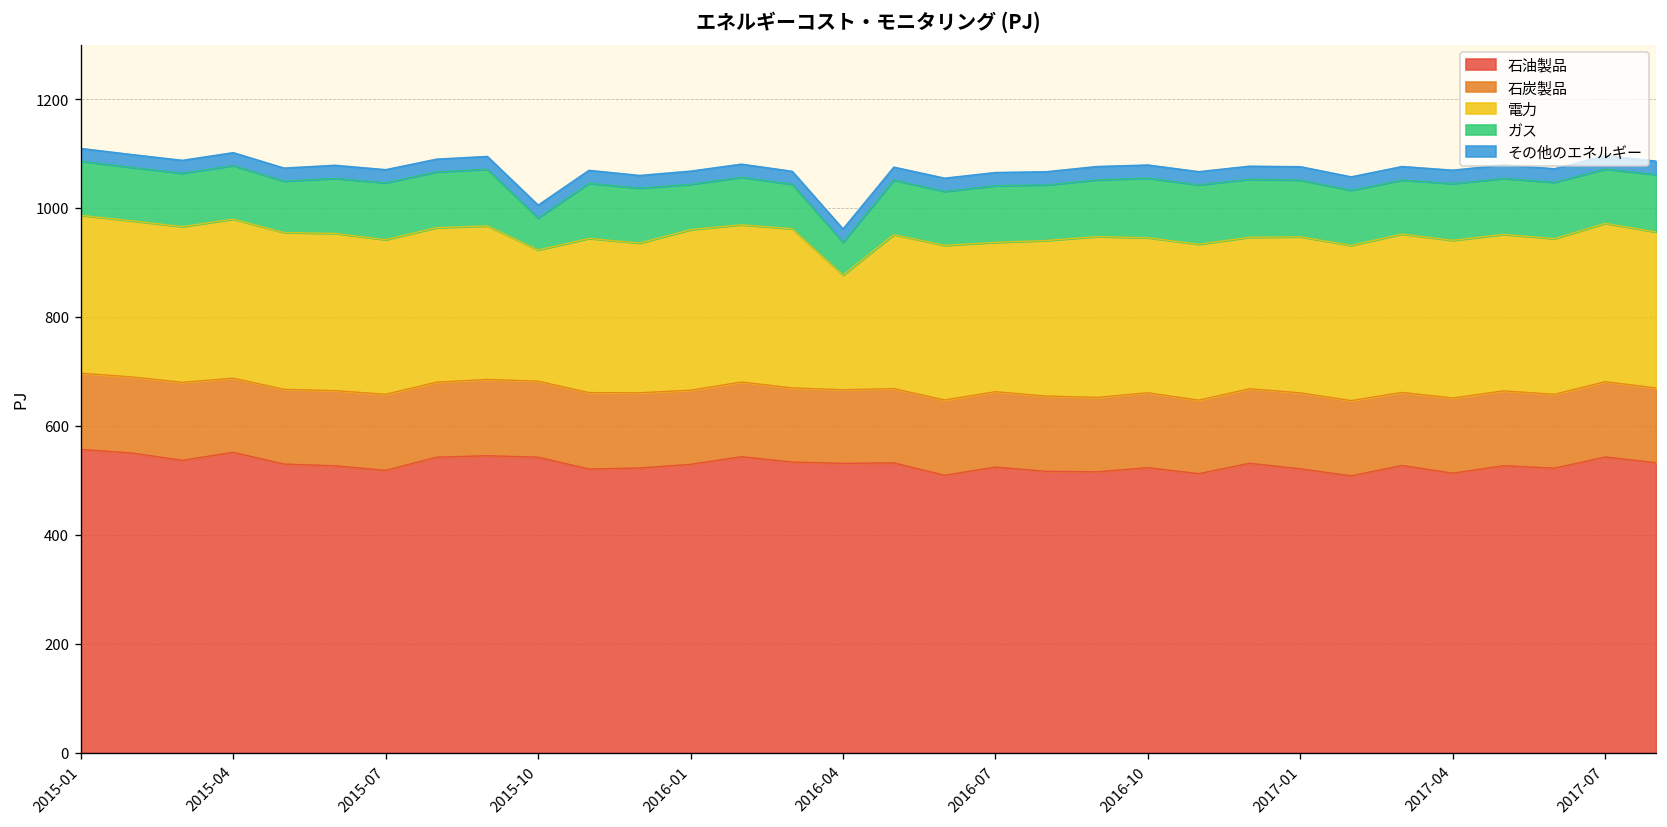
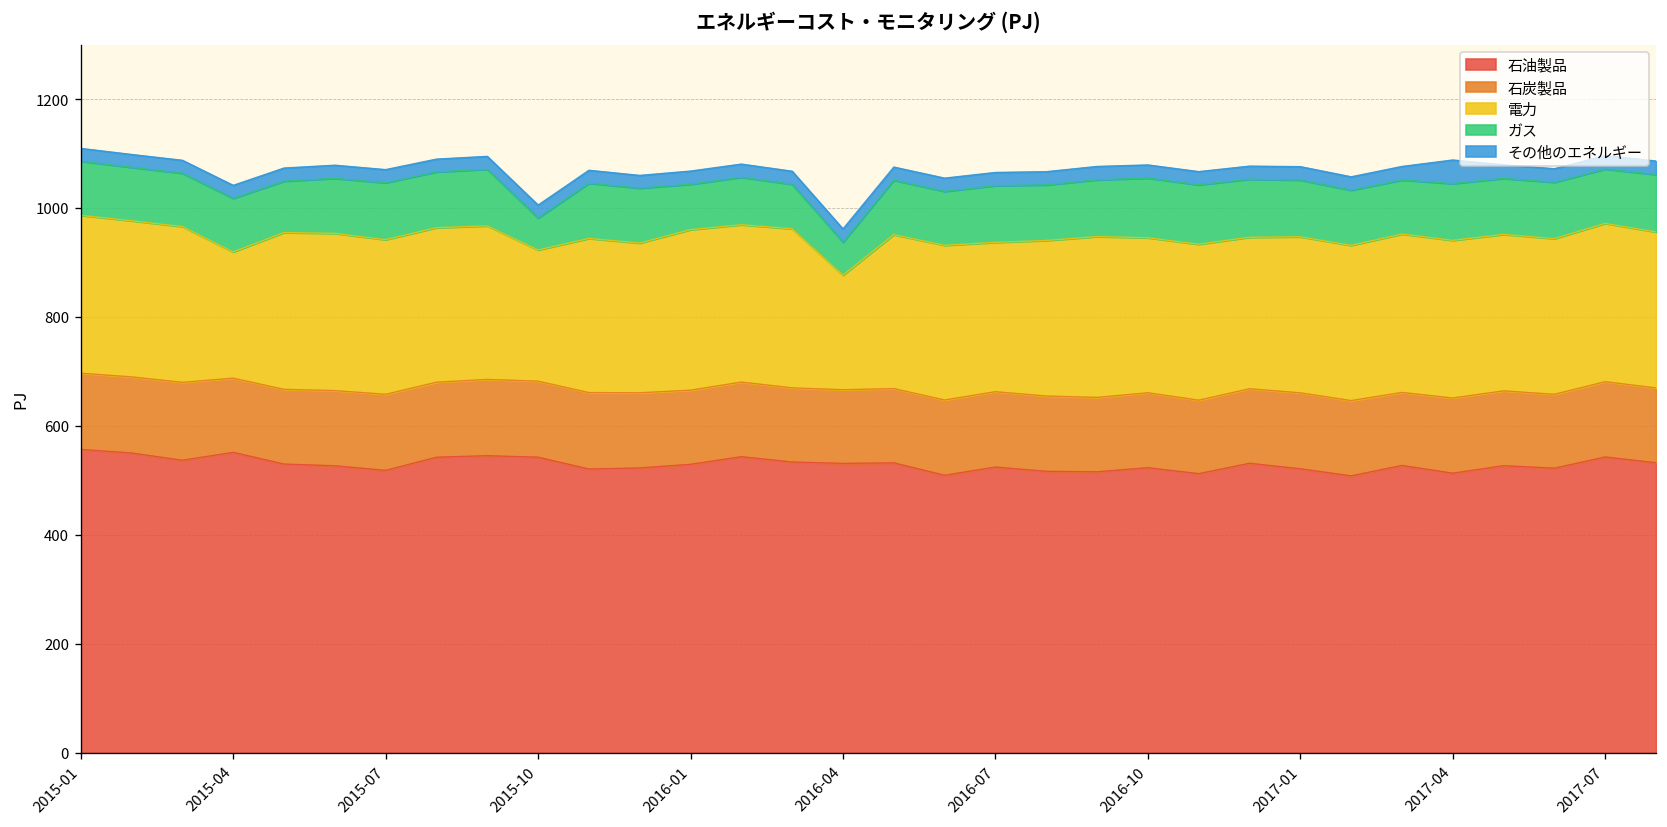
  {
    "電力": {
      "2015-01": 290,
-     "2015-04": 290,
+     "2015-04": 230,
      "2015-07": 280,
      "2015-10": 240,
      "2016-01": 290,
      "2016-04": 210,
      "2016-07": 270,
      "2016-10": 280,
      "2017-01": 290,
      "2017-04": 290,
      "2017-07": 290
    },
    "ガス": {
      "2015-01": 100,
      "2015-04": 100,
      "2015-07": 100,
      "2015-10": 60,
      "2016-01": 80,
      "2016-04": 60,
      "2016-07": 100,
      "2016-10": 110,
      "2017-01": 100,
      "2017-04": 100
    },
    "その他のエネルギー": {
      "2015-01": 20,
      "2015-04": 20,
      "2015-07": 20,
      "2015-10": 20,
      "2016-01": 20,
      "2016-04": 20,
      "2016-07": 20,
      "2016-10": 20,
      "2017-01": 20,
-     "2017-04": 20
+     "2017-04": 40
    }
  }
